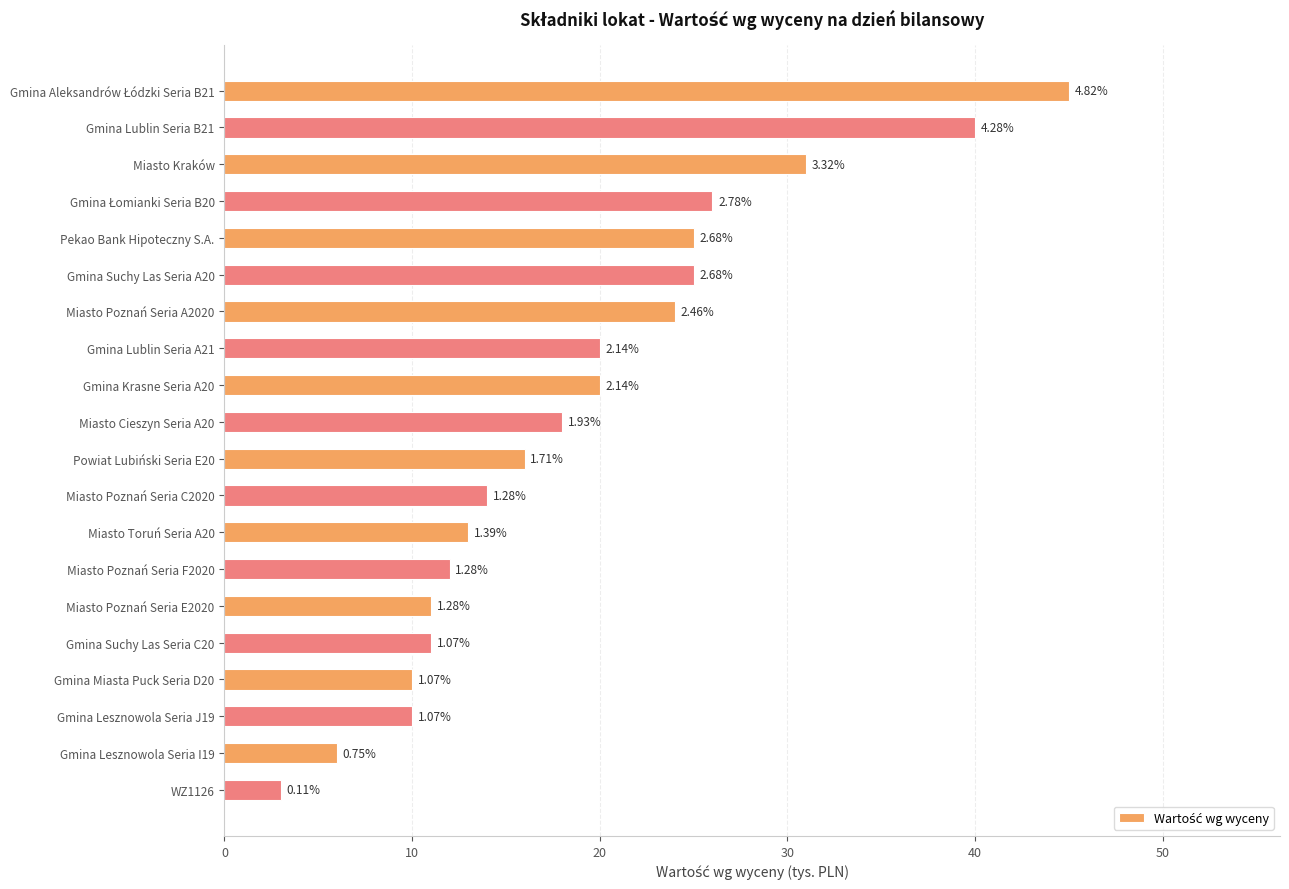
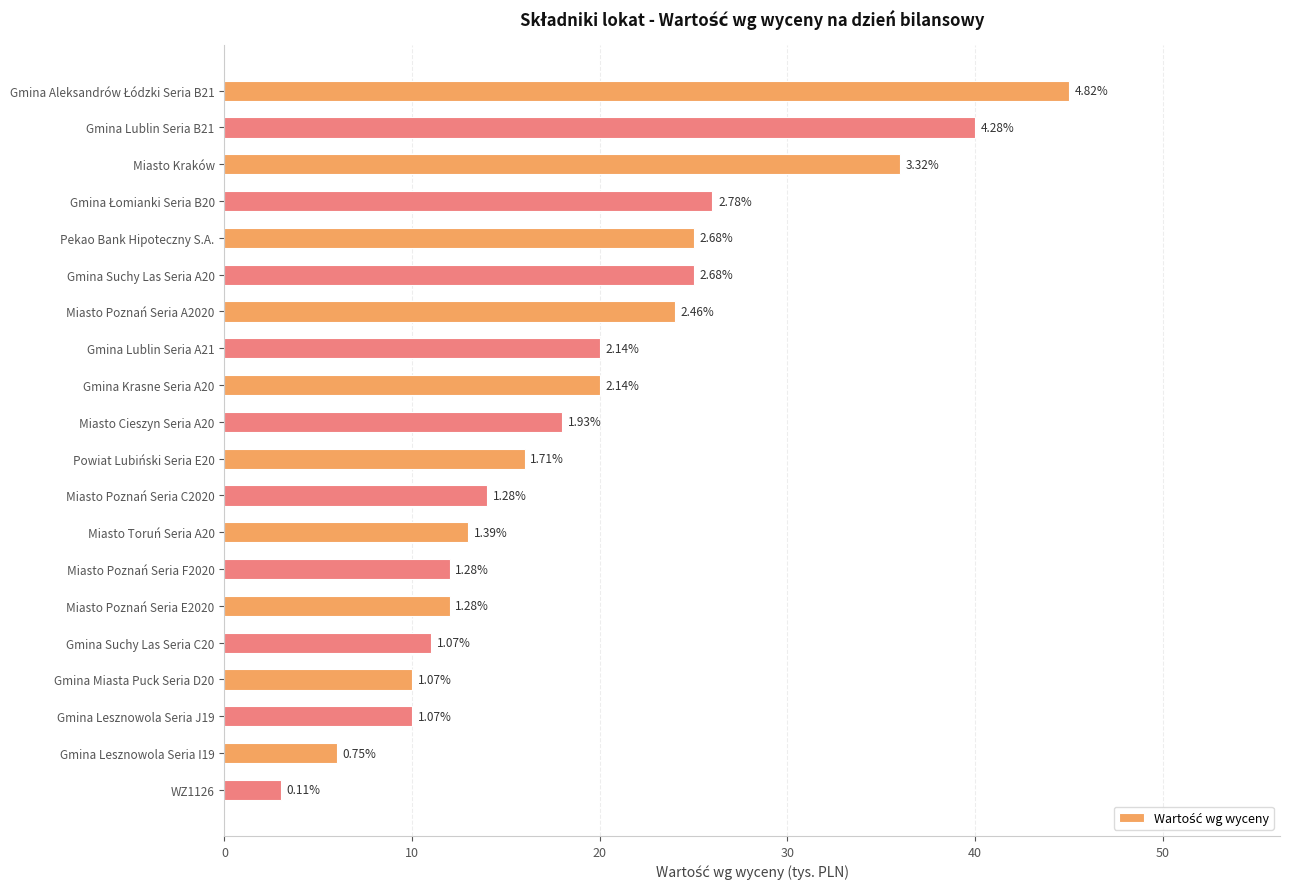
  {
-   "Miasto Kraków": 31,
-   "Miasto Poznań Seria E2020": 11
+   "Miasto Kraków": 36,
+   "Miasto Poznań Seria E2020": 12
  }
